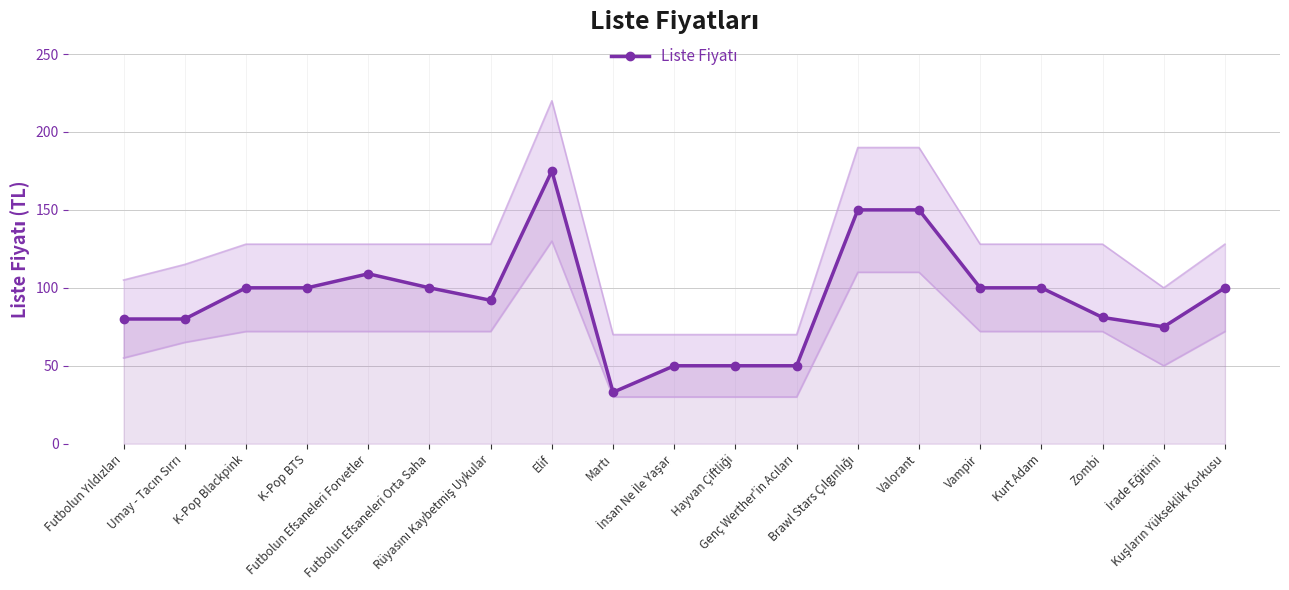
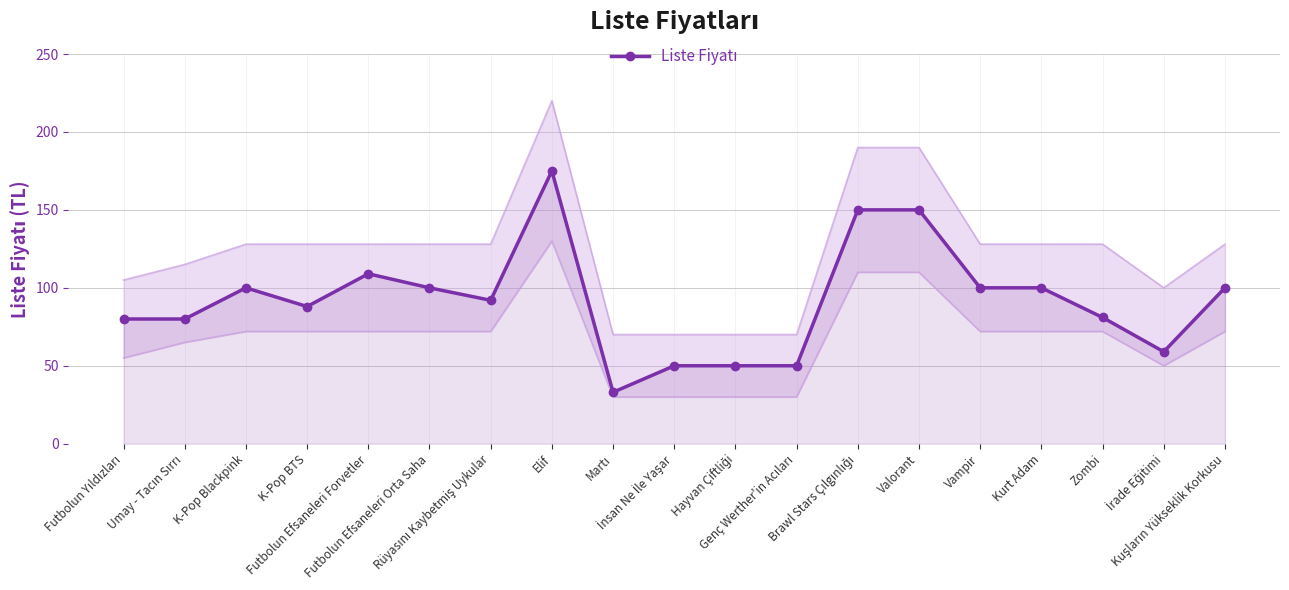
  {
    "Liste Fiyatı": {
      "Futbolun Yıldızları": 80,
      "Umay - Tacın Sırrı": 80,
      "K-Pop Blackpink": 100,
-     "K-Pop BTS": 100,
+     "K-Pop BTS": 88,
      "Futbolun Efsaneleri Forvetler": 109,
      "Futbolun Efsaneleri Orta Saha": 100,
      "Rüyasını Kaybetmiş Uykular": 92,
      "Elif": 175,
      "Martı": 33,
      "İnsan Ne İle Yaşar": 50,
      "Hayvan Çiftliği": 50,
      "Genç Werther'in Acıları": 50,
      "Brawl Stars Çılgınlığı": 150,
      "Valorant": 150,
      "Vampir": 100,
      "Kurt Adam": 100,
      "Zombi": 81,
-     "İrade Eğitimi": 75,
+     "İrade Eğitimi": 59,
      "Kuşların Yükseklik Korkusu": 100
    }
  }
